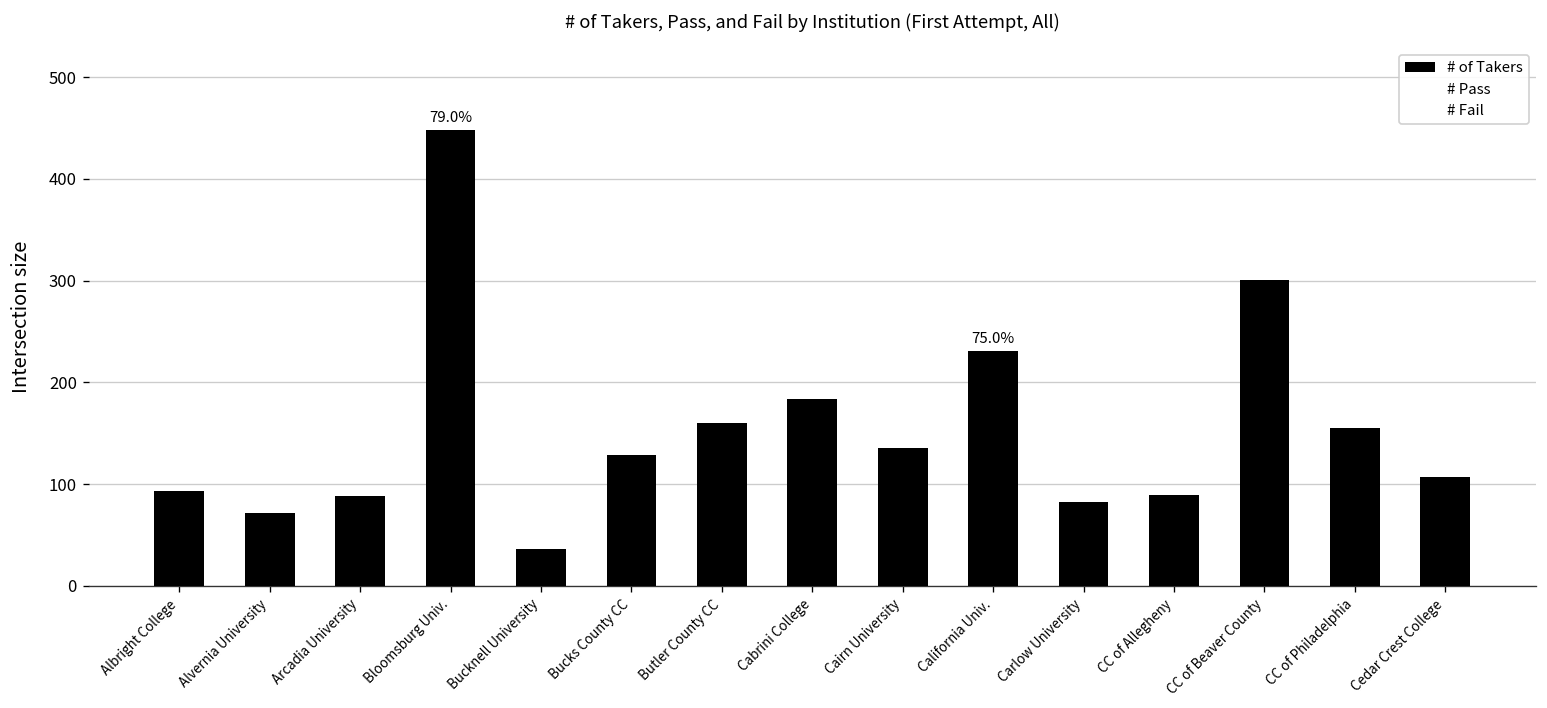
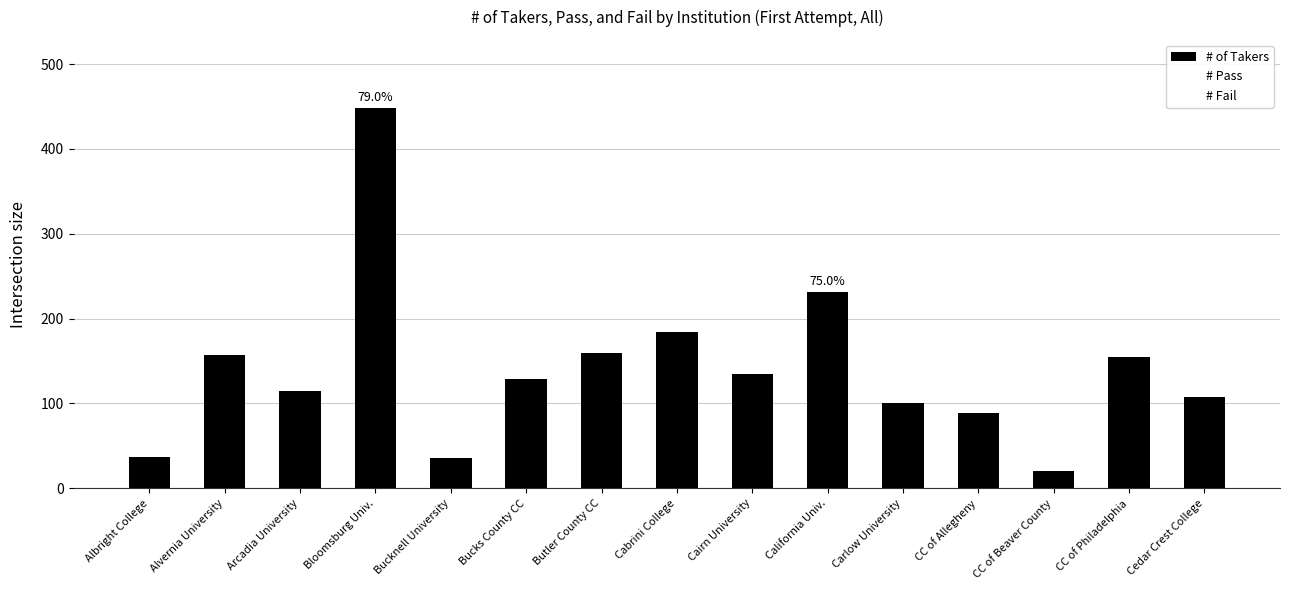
  {
    "# of Takers": {
-     "Albright College": 90,
-     "Alvernia University": 70,
-     "Arcadia University": 90,
+     "Albright College": 40,
+     "Alvernia University": 160,
+     "Arcadia University": 120,
      "Bucknell University": 40,
      "Bucks County CC": 130,
      "Butler County CC": 160,
      "Cabrini College": 180,
      "Cairn University": 140,
-     "Carlow University": 80,
+     "Carlow University": 100,
      "CC of Allegheny": 90,
-     "CC of Beaver County": 300,
+     "CC of Beaver County": 20,
      "CC of Philadelphia": 160,
      "Cedar Crest College": 110
    }
  }
